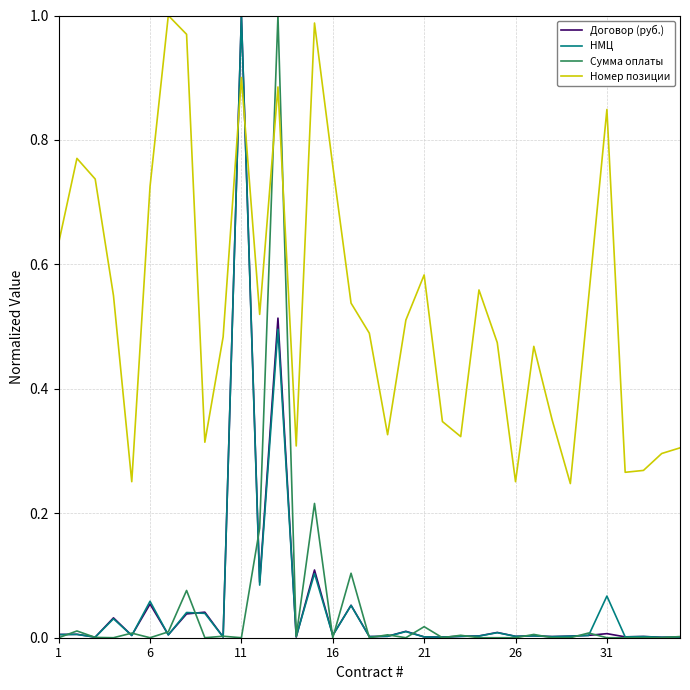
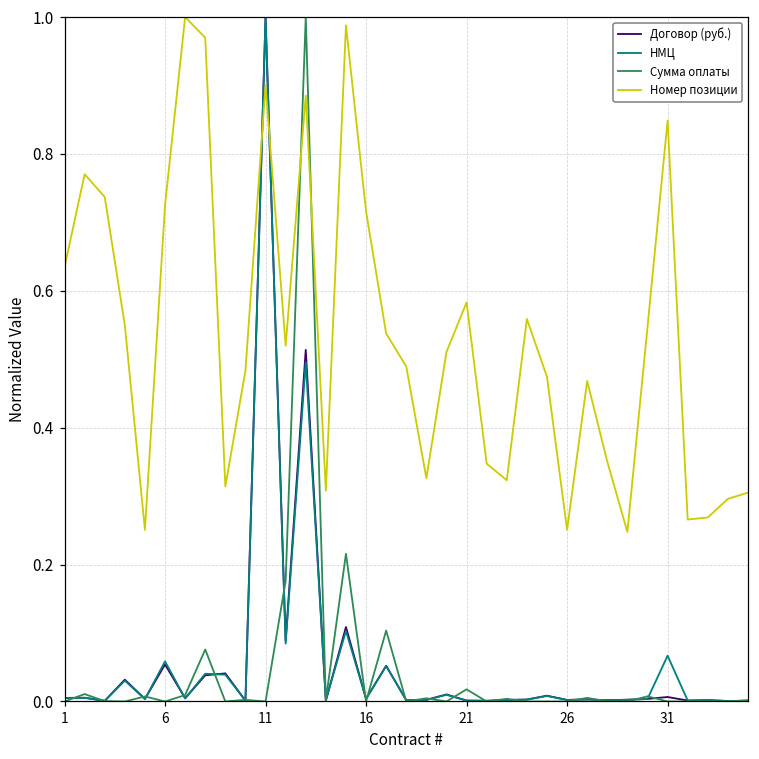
  {
    "Договор (руб.)": {
      "6": 0.05,
      "31": 0.01
    },
    "НМЦ": {
      "6": 0.06,
      "31": 0.07
    },
    "Сумма оплаты": {
      "1": 0.00,
      "6": 0.00,
      "11": 0.00,
      "21": 0.02,
      "31": 0.00
    },
    "Номер позиции": {
      "1": 0.63,
      "6": 0.73,
      "11": 0.90,
-     "16": 0.76,
+     "16": 0.72,
      "21": 0.58,
      "26": 0.25,
      "31": 0.85
    }
  }
